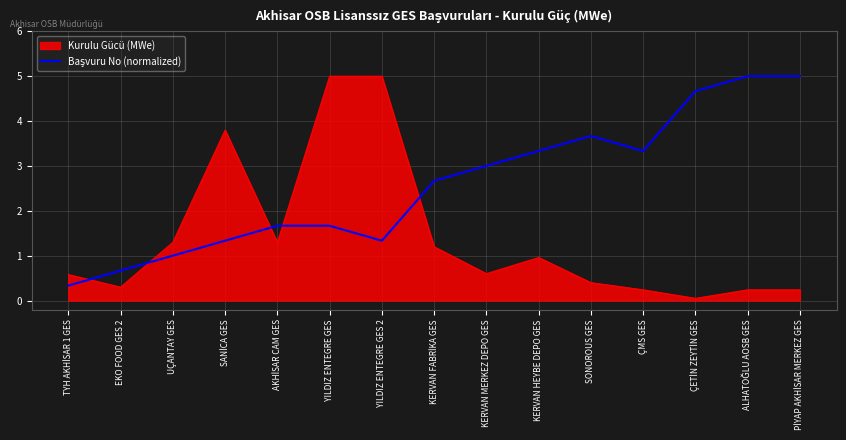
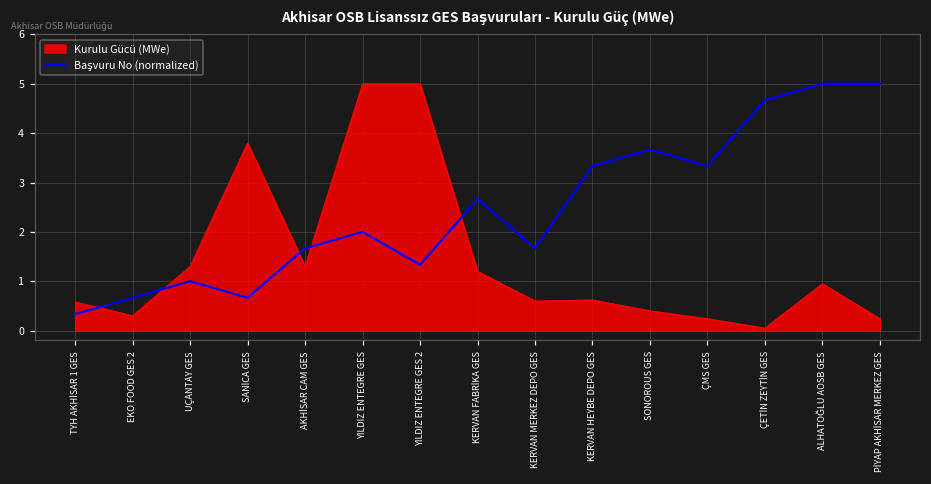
  {
    "Kurulu Gücü (MWe)": {
      "TYH AKHİSAR 1 GES": 0.6,
      "EKO FOOD GES 2": 0.3,
      "UÇANTAY GES": 1.3,
      "SANİCA GES": 3.8,
      "AKHİSAR CAM GES": 1.3,
      "YILDIZ ENTEGRE GES": 5.0,
      "YILDIZ ENTEGRE GES 2": 5.0,
      "KERVAN FABRİKA GES": 1.2,
      "KERVAN MERKEZ DEPO GES": 0.6,
-     "KERVAN HEYBE DEPO GES": 1.0,
+     "KERVAN HEYBE DEPO GES": 0.6,
      "SONOROUS GES": 0.4,
      "ÇMS GES": 0.2,
      "ÇETİN ZEYTİN GES": 0.1,
-     "ALHATOĞLU AOSB GES": 0.2,
+     "ALHATOĞLU AOSB GES": 1.0,
      "PİYAP AKHİSAR MERKEZ GES": 0.2
    },
    "Başvuru No (normalized)": {
      "TYH AKHİSAR 1 GES": 0.3,
      "EKO FOOD GES 2": 0.7,
      "UÇANTAY GES": 1.0,
-     "SANİCA GES": 1.3,
+     "SANİCA GES": 0.7,
      "AKHİSAR CAM GES": 1.7,
-     "YILDIZ ENTEGRE GES": 1.7,
+     "YILDIZ ENTEGRE GES": 2.0,
      "YILDIZ ENTEGRE GES 2": 1.3,
      "KERVAN FABRİKA GES": 2.7,
-     "KERVAN MERKEZ DEPO GES": 3.0,
+     "KERVAN MERKEZ DEPO GES": 1.7,
      "KERVAN HEYBE DEPO GES": 3.3,
      "SONOROUS GES": 3.7,
      "ÇMS GES": 3.3,
      "ÇETİN ZEYTİN GES": 4.7,
      "ALHATOĞLU AOSB GES": 5.0,
      "PİYAP AKHİSAR MERKEZ GES": 5.0
    }
  }
